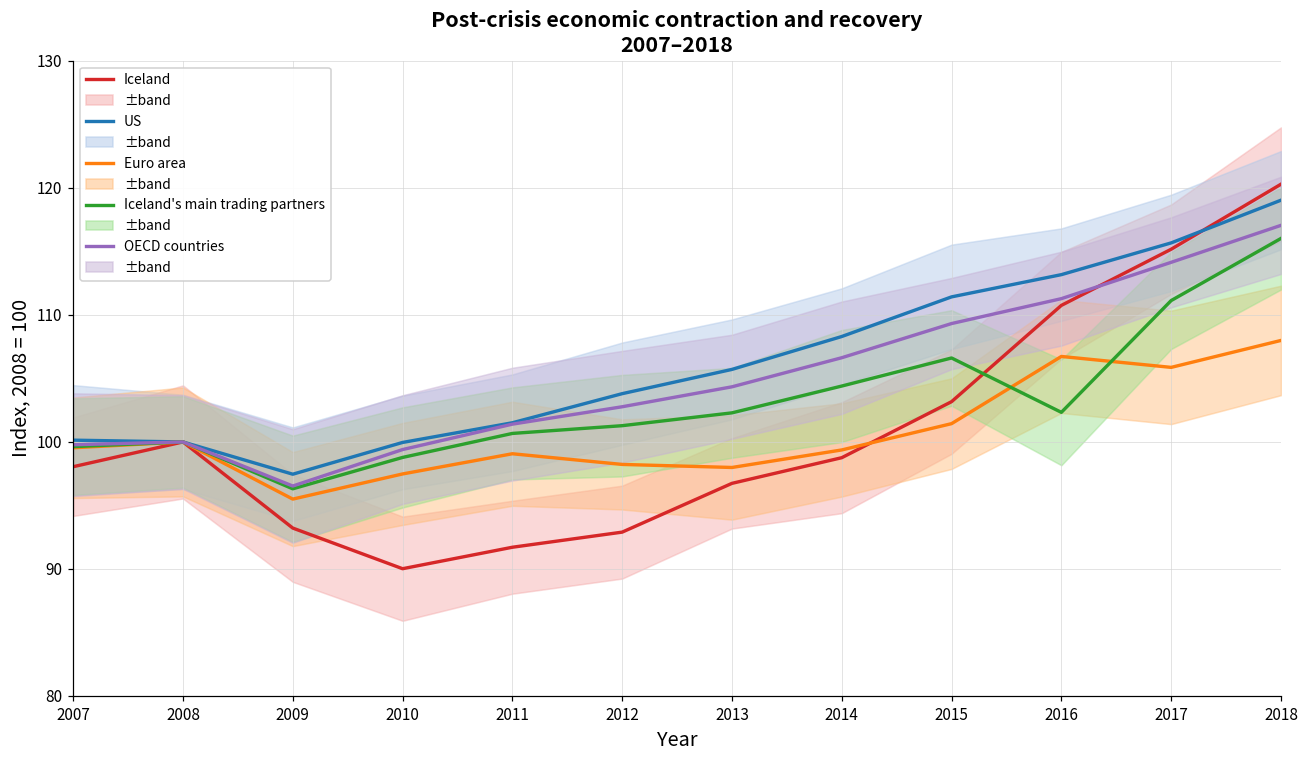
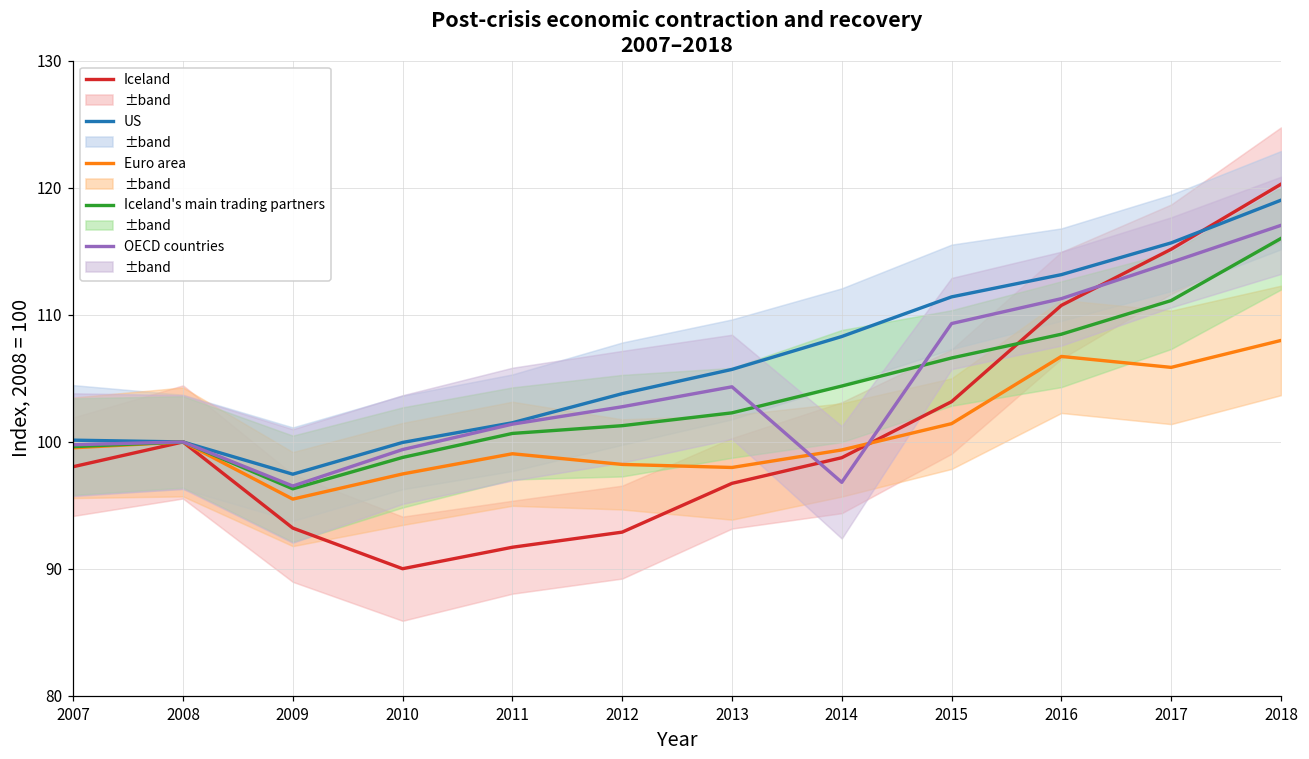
  {
    "Iceland": {
      "2007": 98.1,
      "2009": 93.2,
      "2010": 90.0,
      "2011": 91.7,
      "2012": 92.9,
      "2013": 96.7,
      "2014": 98.8,
      "2015": 103.2,
      "2016": 110.8,
      "2017": 115.2,
      "2018": 120.3
    },
    "US": {
      "2007": 100.1,
      "2010": 100.0,
      "2012": 103.8,
      "2014": 108.3,
      "2015": 111.4,
      "2016": 113.2,
      "2017": 115.7,
      "2018": 119.0
    },
    "Euro area": {
      "2009": 95.5,
      "2010": 97.5,
      "2011": 99.1,
      "2012": 98.2,
      "2013": 98.0,
      "2014": 99.4,
      "2015": 101.4,
      "2016": 106.7,
      "2017": 105.9,
      "2018": 108.0
    },
    "Iceland's main trading partners": {
      "2009": 96.3,
      "2010": 98.8,
      "2011": 100.7,
      "2012": 101.3,
      "2014": 104.4,
      "2015": 106.6,
-     "2016": 102.3,
+     "2016": 108.5,
      "2017": 111.1,
      "2018": 116.0
    },
    "OECD countries": {
      "2009": 96.5,
      "2010": 99.4,
      "2012": 102.8,
      "2013": 104.3,
-     "2014": 106.6,
+     "2014": 96.8,
      "2015": 109.3,
      "2017": 114.1,
      "2018": 117.1
    }
  }
